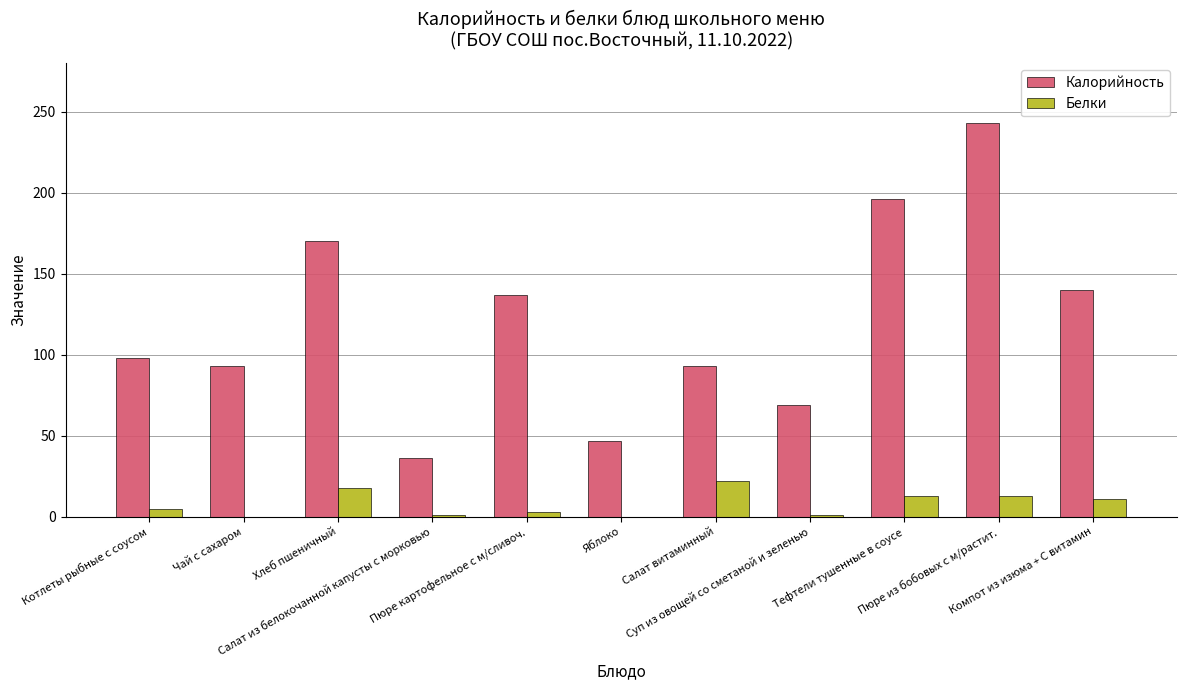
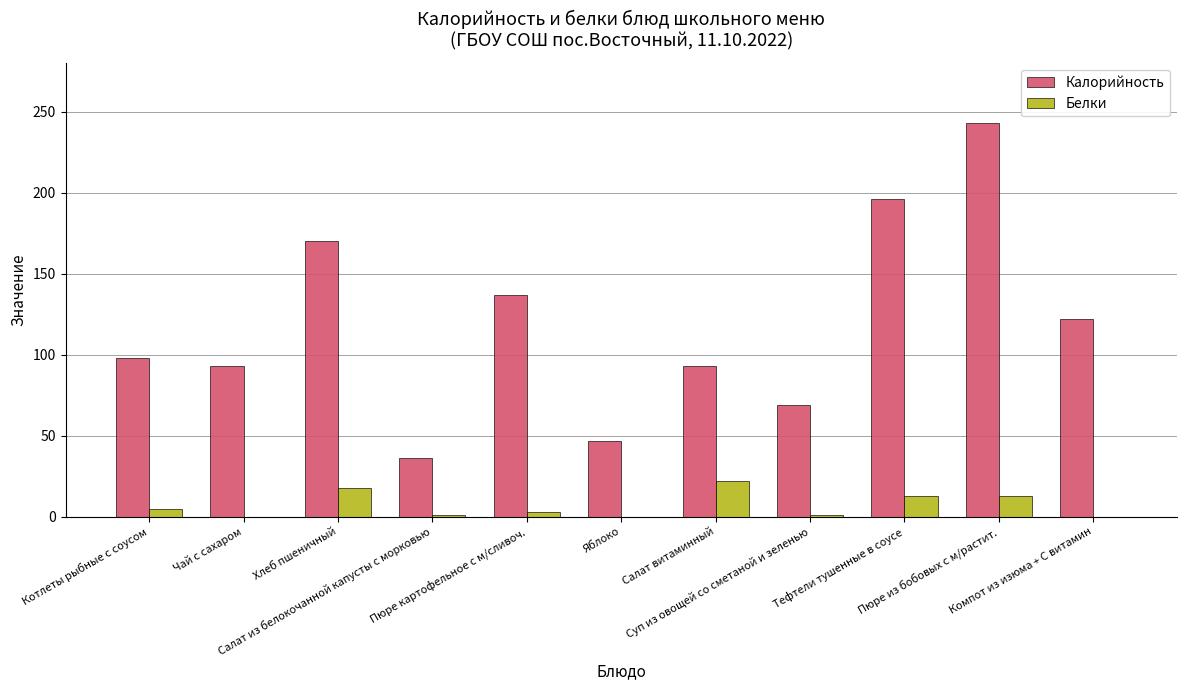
  {
    "Калорийность": {
      "Котлеты рыбные с соусом": 98,
      "Чай с сахаром": 93,
      "Хлеб пшеничный": 170,
      "Салат из белокочанной капусты с морковью": 36,
      "Пюре картофельное с м/сливоч.": 137,
      "Яблоко": 47,
      "Салат витаминный": 93,
      "Суп из овощей со сметаной и зеленью": 69,
      "Тефтели тушенные в соусе": 196,
      "Пюре из бобовых с м/растит.": 243,
-     "Компот из изюма + С витамин": 140
+     "Компот из изюма + С витамин": 122
    },
    "Белки": {
      "Котлеты рыбные с соусом": 5,
      "Хлеб пшеничный": 18,
      "Пюре картофельное с м/сливоч.": 3,
      "Яблоко": 0,
      "Салат витаминный": 22,
      "Тефтели тушенные в соусе": 13,
      "Пюре из бобовых с м/растит.": 13,
-     "Компот из изюма + С витамин": 11
+     "Компот из изюма + С витамин": 0
    }
  }
